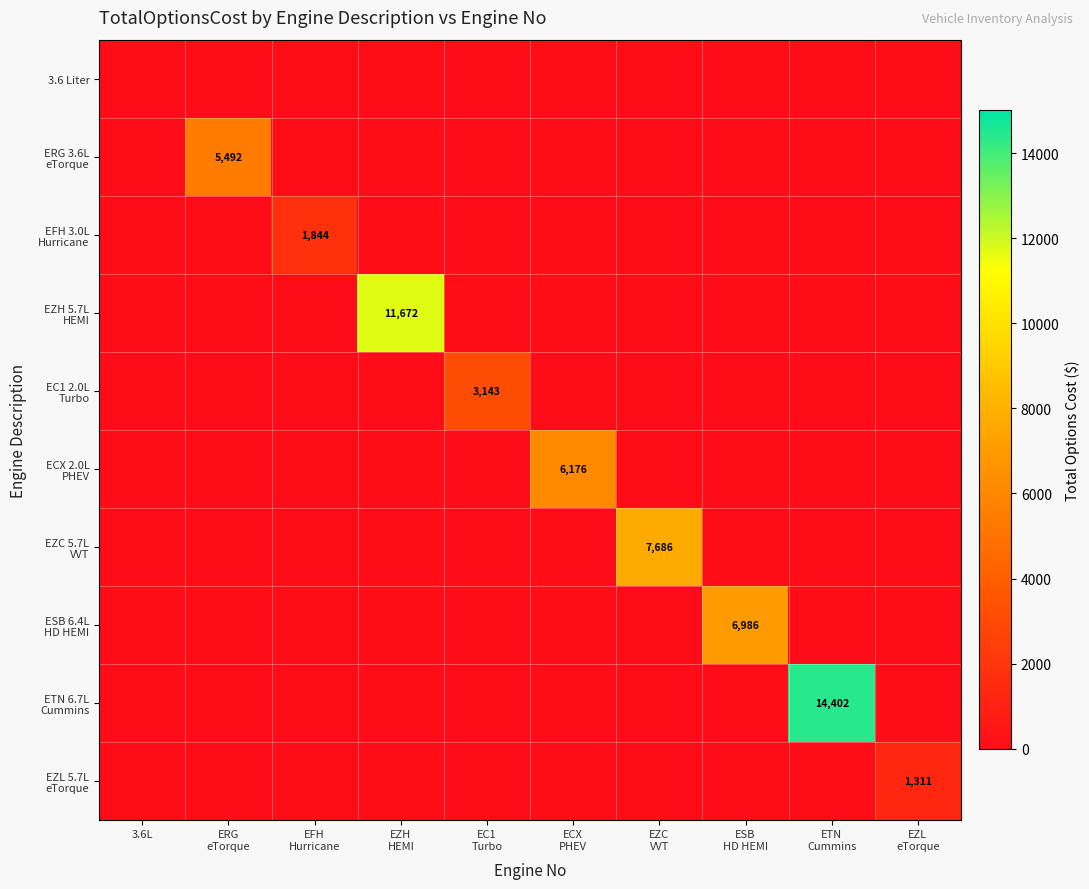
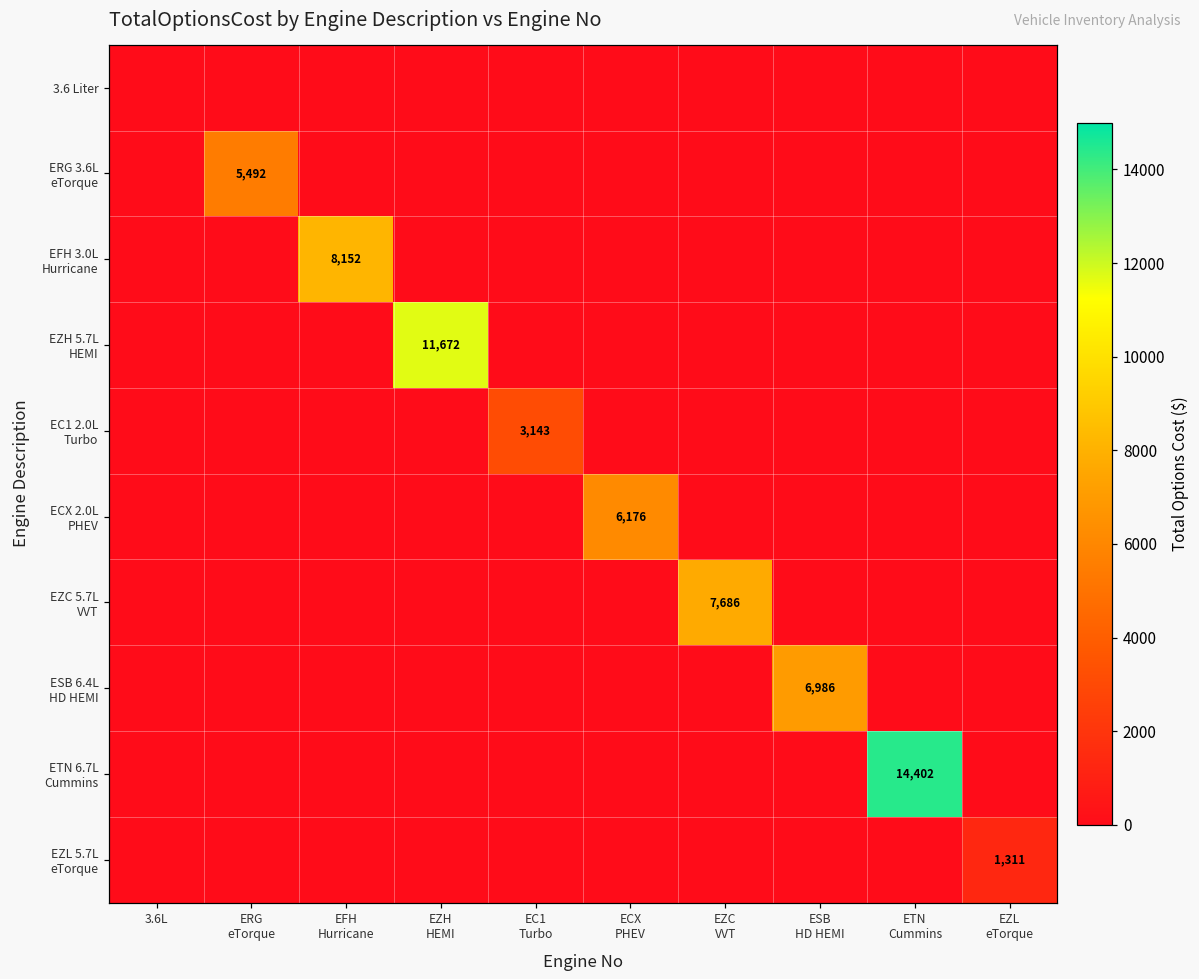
  {
    "ERG 3.6L eTorque": {
      "ERG eTorque": "5,492"
    },
    "EFH 3.0L Hurricane": {
-     "EFH Hurricane": "1,844"
+     "EFH Hurricane": "8,152"
    },
    "EZH 5.7L HEMI": {
      "EZH HEMI": "11,672"
    },
    "EC1 2.0L Turbo": {
      "EC1 Turbo": "3,143"
    },
    "ECX 2.0L PHEV": {
      "ECX PHEV": "6,176"
    },
    "EZC 5.7L VVT": {
      "EZC VVT": "7,686"
    },
    "ESB 6.4L HD HEMI": {
      "ESB HD HEMI": "6,986"
    },
    "ETN 6.7L Cummins": {
      "ETN Cummins": "14,402"
    },
    "EZL 5.7L eTorque": {
      "EZL eTorque": "1,311"
    }
  }
